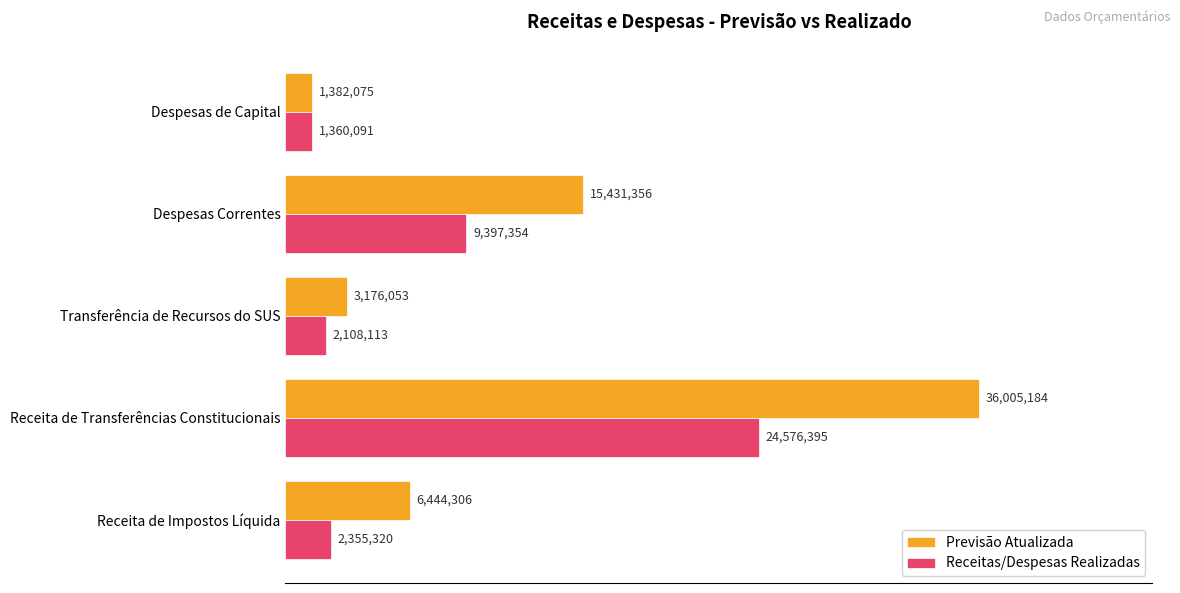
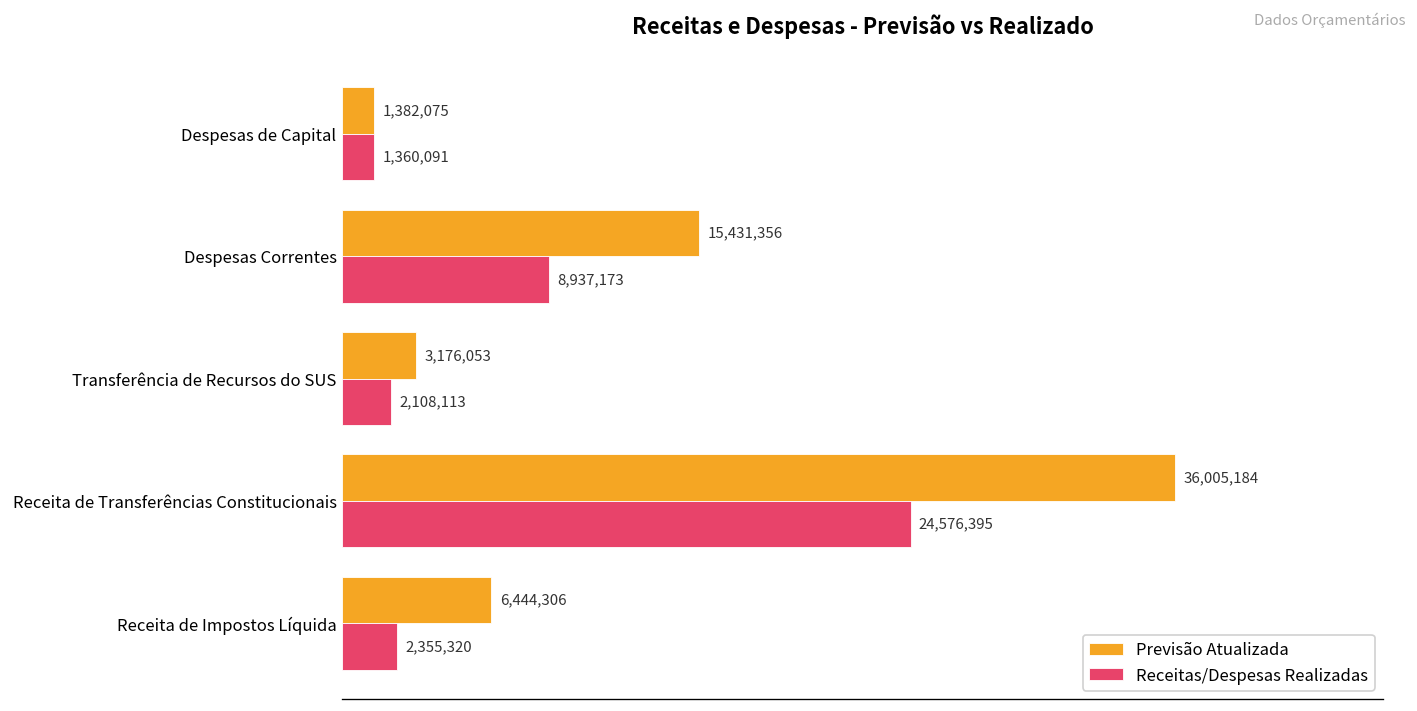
  {
    "Previsão Atualizada": {
      "Despesas de Capital": "1,382,075",
      "Despesas Correntes": "15,431,356",
      "Transferência de Recursos do SUS": "3,176,053",
      "Receita de Transferências Constitucionais": "36,005,184",
      "Receita de Impostos Líquida": "6,444,306"
    },
    "Receitas/Despesas Realizadas": {
      "Despesas de Capital": "1,360,091",
-     "Despesas Correntes": "9,397,354",
+     "Despesas Correntes": "8,937,173",
      "Transferência de Recursos do SUS": "2,108,113",
      "Receita de Transferências Constitucionais": "24,576,395",
      "Receita de Impostos Líquida": "2,355,320"
    }
  }
